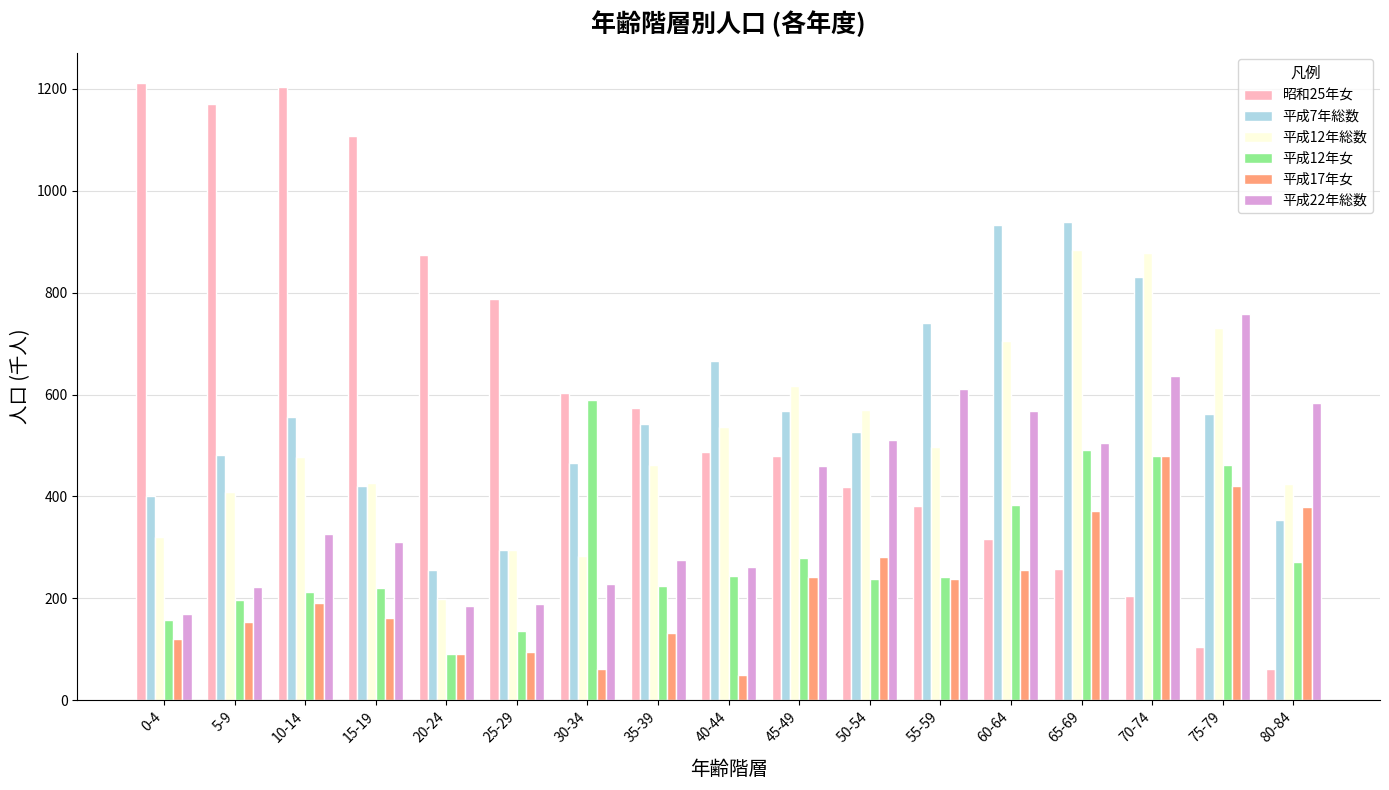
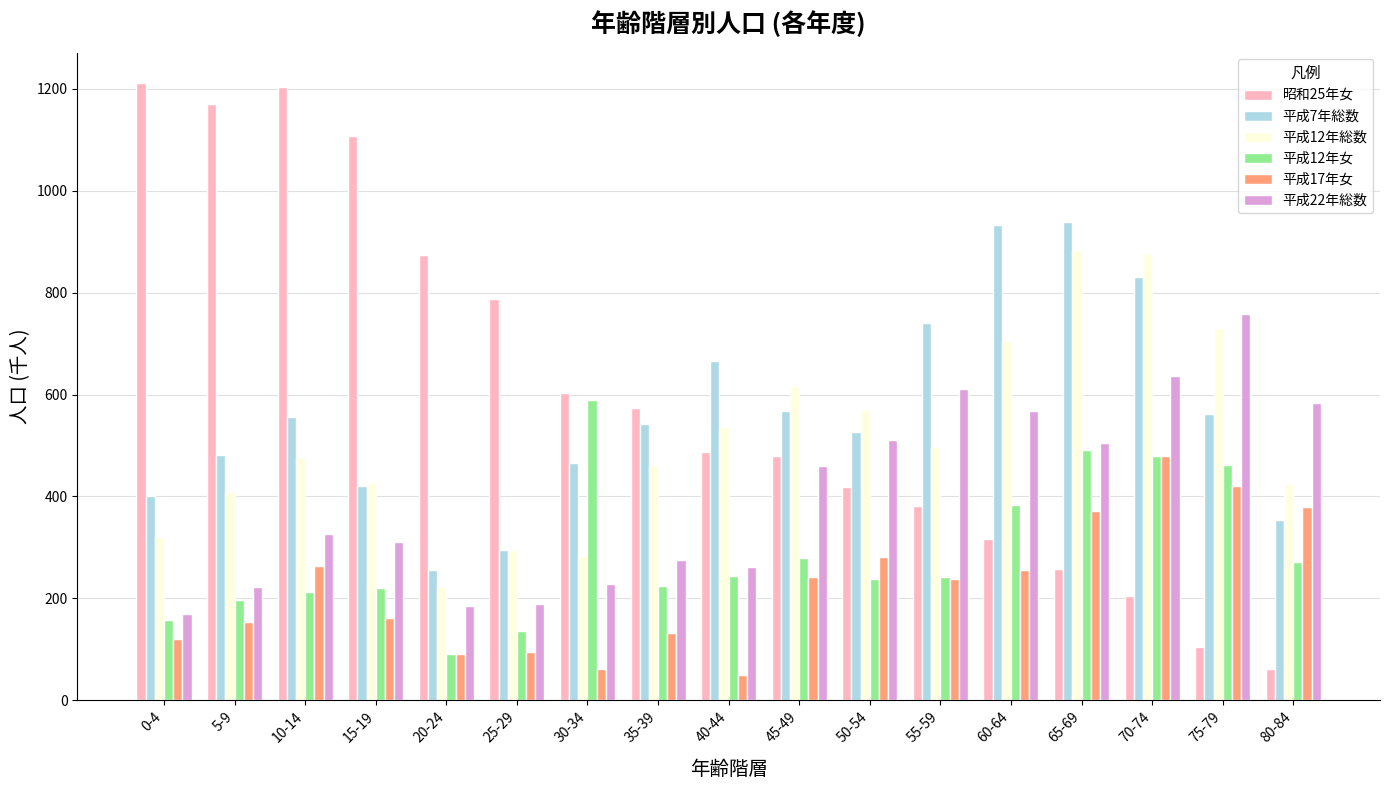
  {
    "平成7年総数": {
      "0-4": 400,
      "5-9": 480,
      "10-14": 560,
      "15-19": 420,
      "20-24": 260,
      "25-29": 300,
      "30-34": 470,
      "35-39": 540,
      "40-44": 670,
      "45-49": 570,
      "50-54": 530,
      "55-59": 740,
      "60-64": 930,
      "65-69": 940,
      "70-74": 830,
      "75-79": 560,
      "80-84": 350
    },
    "平成12年総数": {
      "0-4": 320,
      "5-9": 410,
      "10-14": 480,
      "15-19": 430,
-     "20-24": 200,
+     "20-24": 220,
      "25-29": 290,
      "30-34": 280,
      "35-39": 460,
      "40-44": 540,
      "45-49": 620,
      "50-54": 570,
      "55-59": 500,
      "60-64": 710,
      "65-69": 880,
      "70-74": 880,
      "75-79": 730,
      "80-84": 420
    },
    "平成12年女": {
      "0-4": 160,
      "5-9": 200,
      "10-14": 210,
      "15-19": 220,
      "20-24": 90,
      "25-29": 140,
      "30-34": 590,
      "35-39": 230,
      "40-44": 240,
      "45-49": 280,
      "50-54": 240,
      "55-59": 240,
      "60-64": 380,
      "65-69": 490,
      "70-74": 480,
      "75-79": 460,
      "80-84": 270
    },
    "平成17年女": {
      "0-4": 120,
      "5-9": 150,
-     "10-14": 190,
+     "10-14": 260,
      "15-19": 160,
      "20-24": 90,
      "25-29": 90,
      "30-34": 60,
      "35-39": 130,
      "40-44": 50,
      "45-49": 240,
      "50-54": 280,
      "55-59": 240,
      "60-64": 260,
      "65-69": 370,
      "70-74": 480,
      "75-79": 420,
      "80-84": 380
    }
  }
